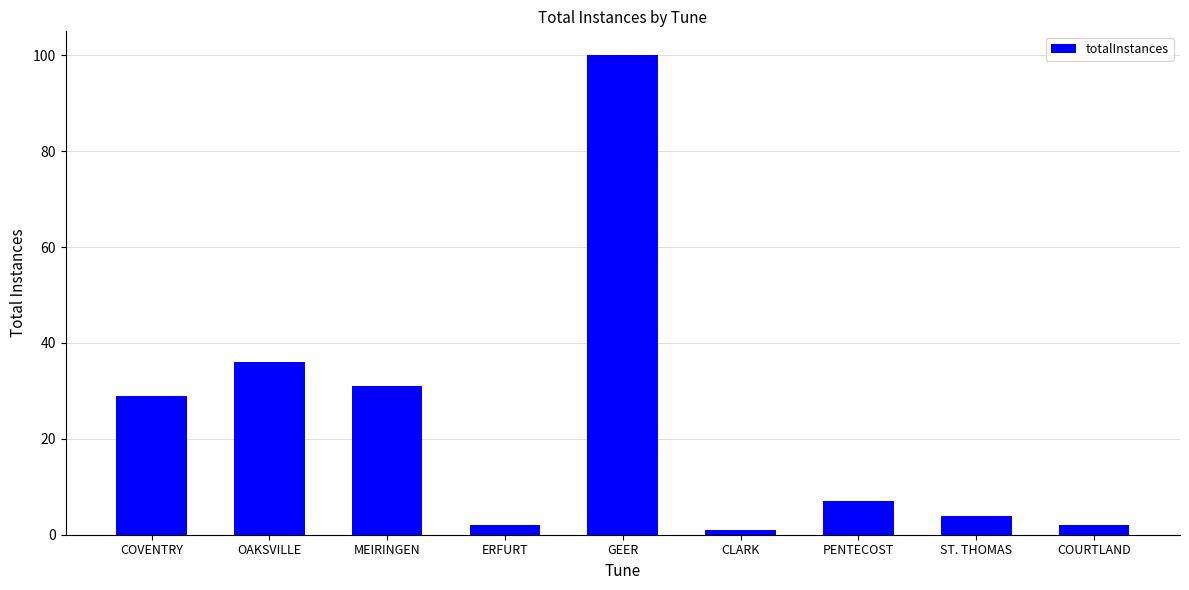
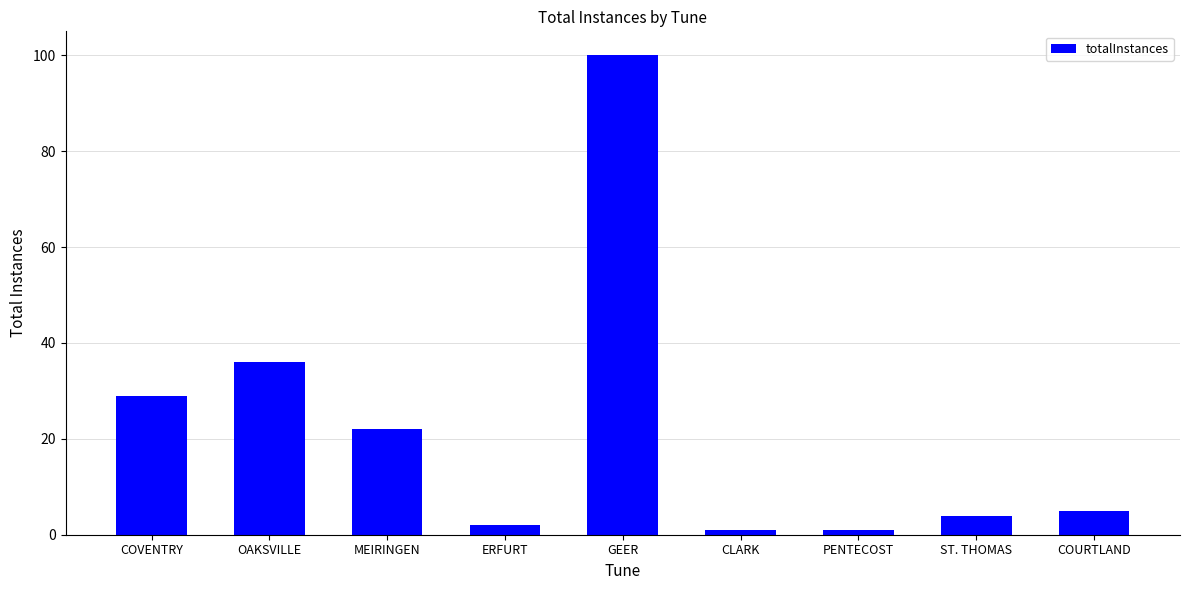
  {
    "COVENTRY": 29,
    "OAKSVILLE": 36,
-   "MEIRINGEN": 31,
+   "MEIRINGEN": 22,
    "ERFURT": 2,
    "GEER": 100,
    "CLARK": 1,
-   "PENTECOST": 7,
+   "PENTECOST": 1,
    "ST. THOMAS": 4,
-   "COURTLAND": 2
+   "COURTLAND": 5
  }
